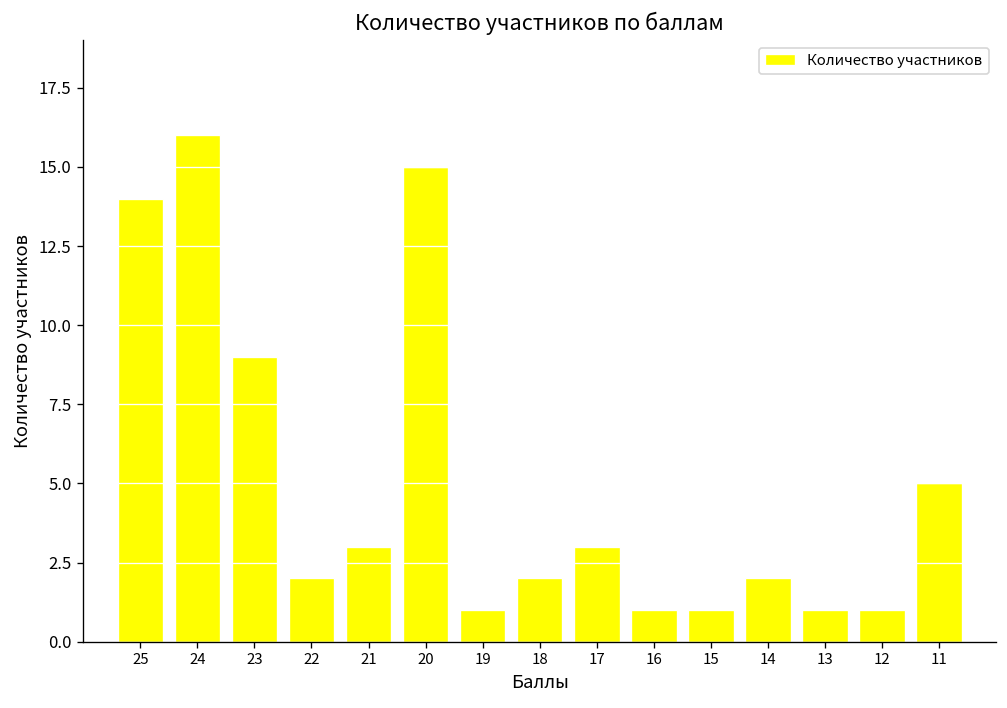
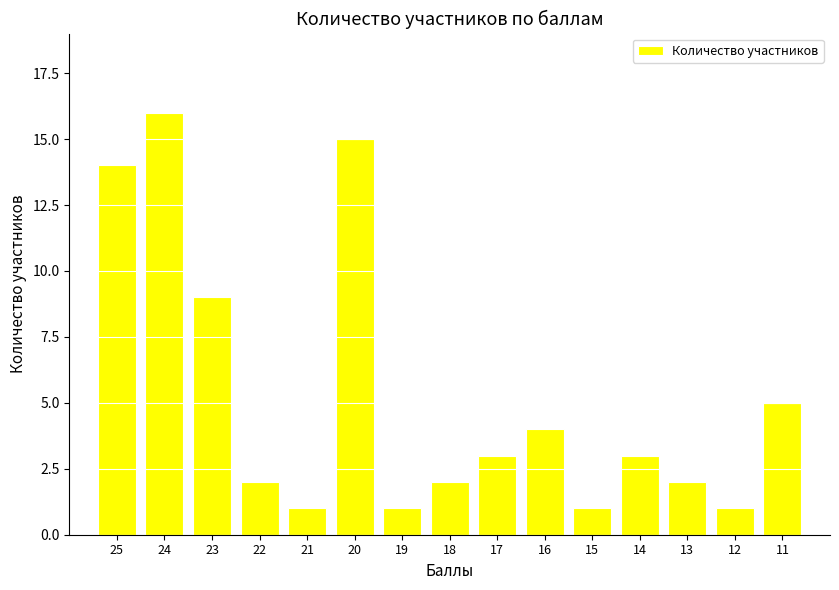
  {
    "25": 14,
    "24": 16,
    "23": 9,
    "22": 2,
-   "21": 3,
+   "21": 1,
    "20": 15,
    "19": 1,
    "18": 2,
    "17": 3,
-   "16": 1,
+   "16": 4,
    "15": 1,
-   "14": 2,
-   "13": 1,
+   "14": 3,
+   "13": 2,
    "12": 1,
    "11": 5
  }
